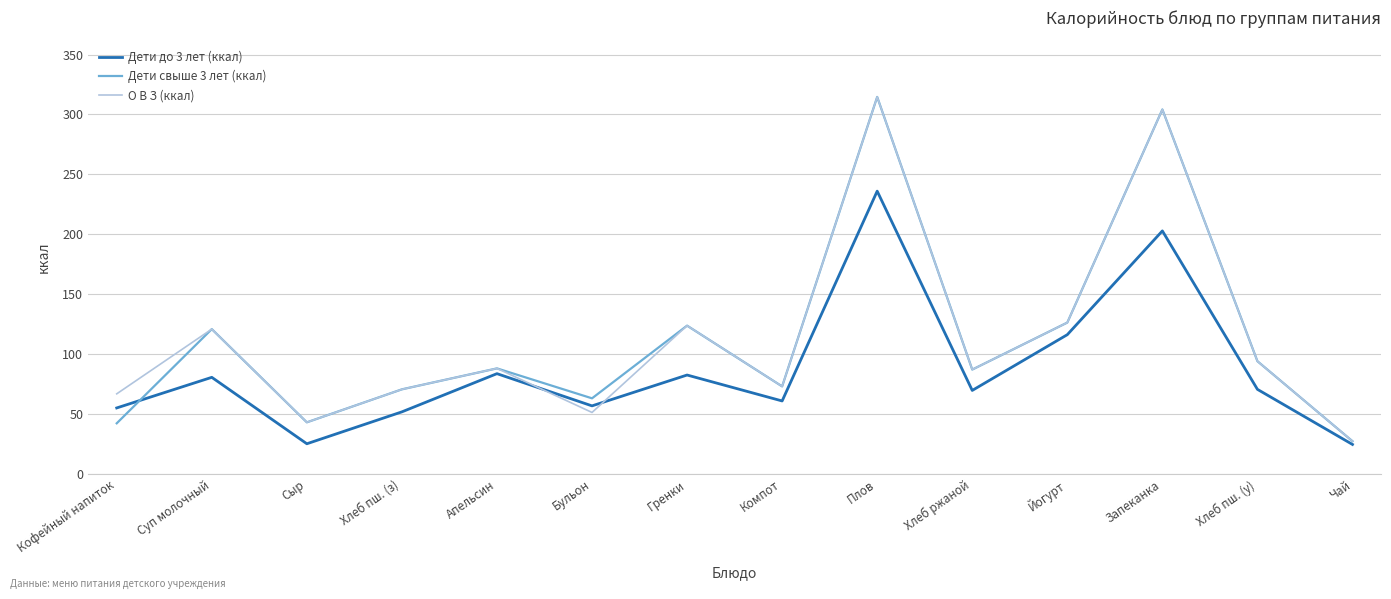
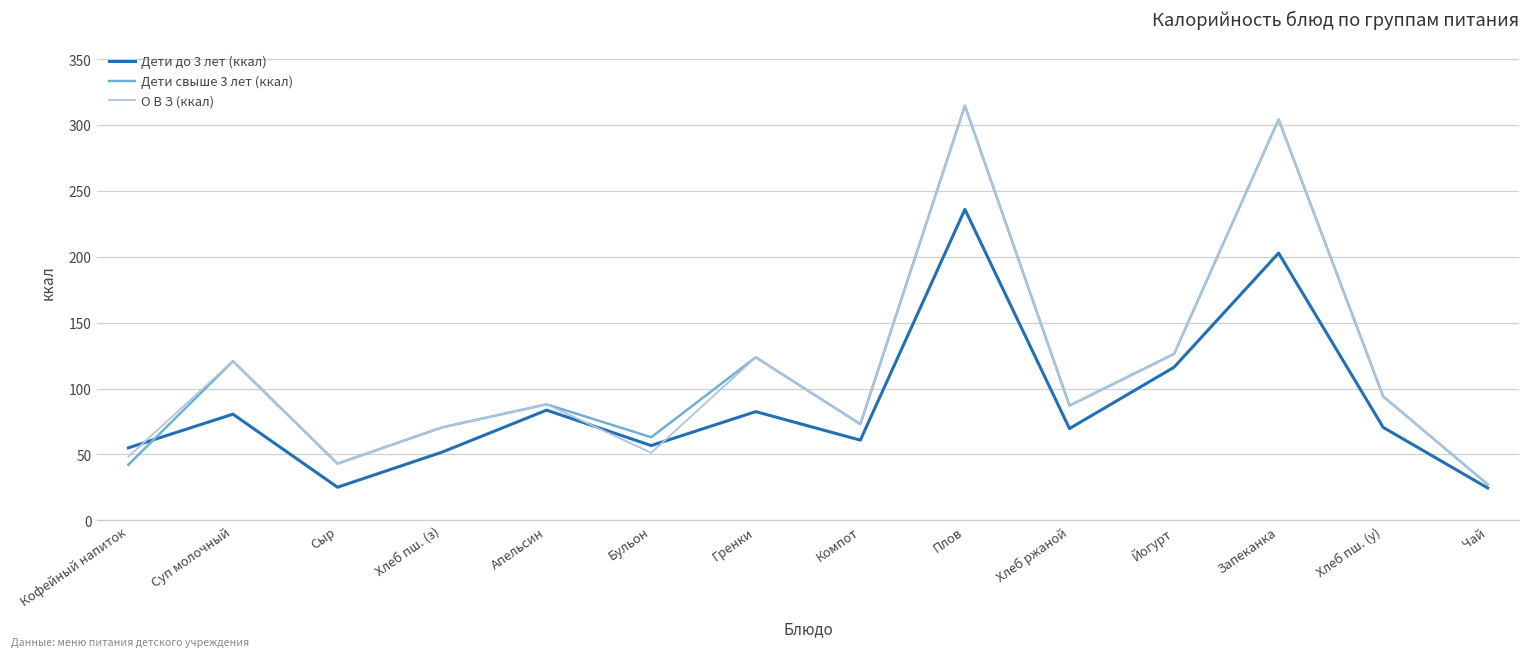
  {
    "Дети до 3 лет (ккал)": {
      "Кофейный напиток": 55,
      "Суп молочный": 81,
      "Сыр": 25,
      "Хлеб пш. (з)": 52,
      "Апельсин": 84,
      "Бульон": 57,
      "Гренки": 82,
      "Компот": 61,
      "Плов": 236,
      "Хлеб ржаной": 70,
      "Йогурт": 116,
      "Запеканка": 203,
      "Хлеб пш. (у)": 71,
      "Чай": 24
    },
    "Дети свыше 3 лет (ккал)": {
      "Кофейный напиток": 42,
      "Бульон": 63
    },
    "О В З (ккал)": {
-     "Кофейный напиток": 67,
+     "Кофейный напиток": 48,
      "Бульон": 51
    }
  }
